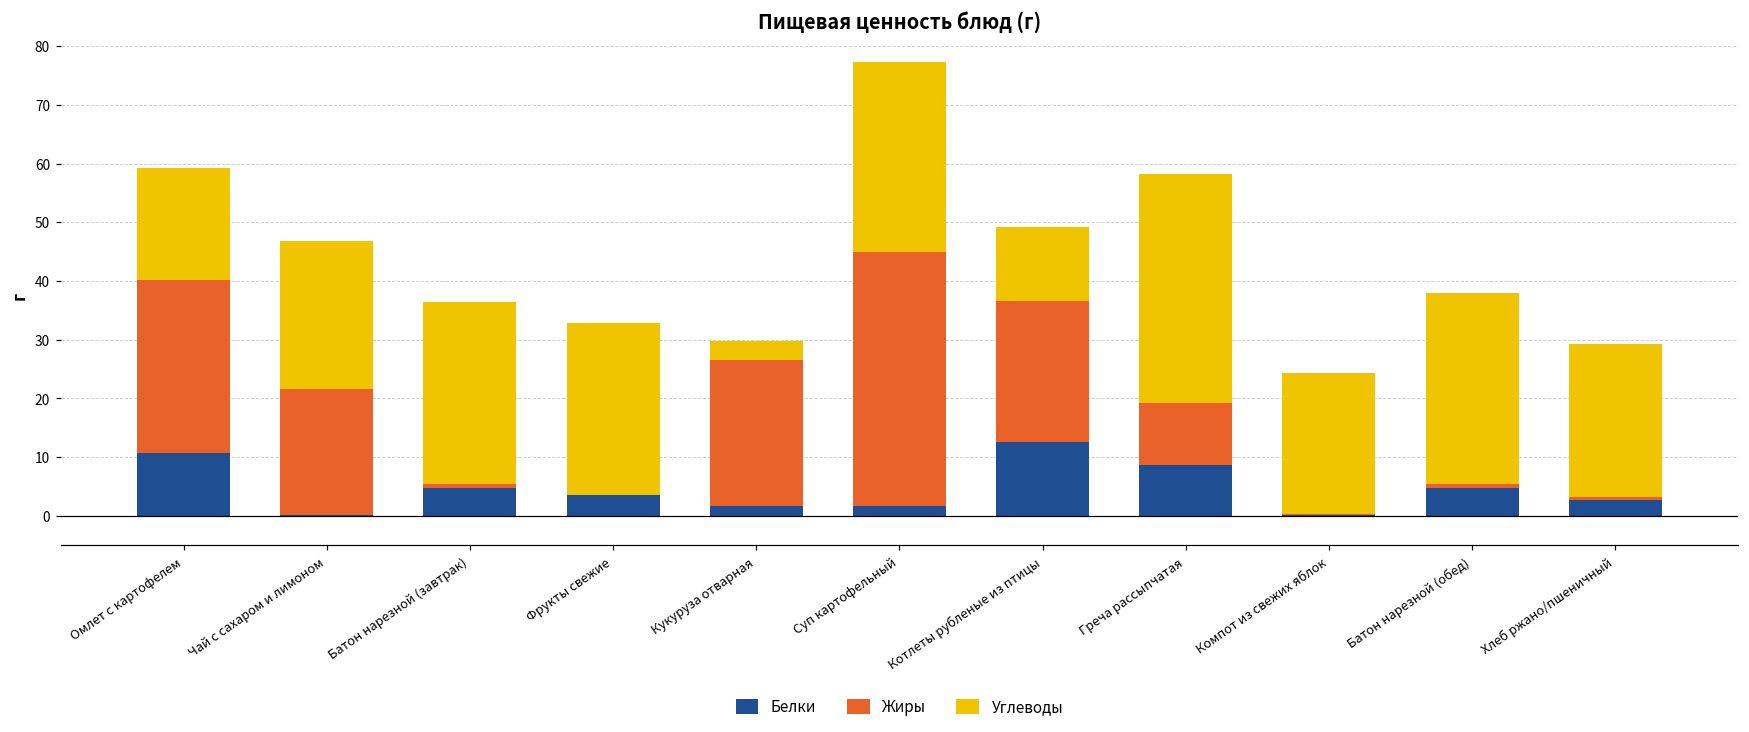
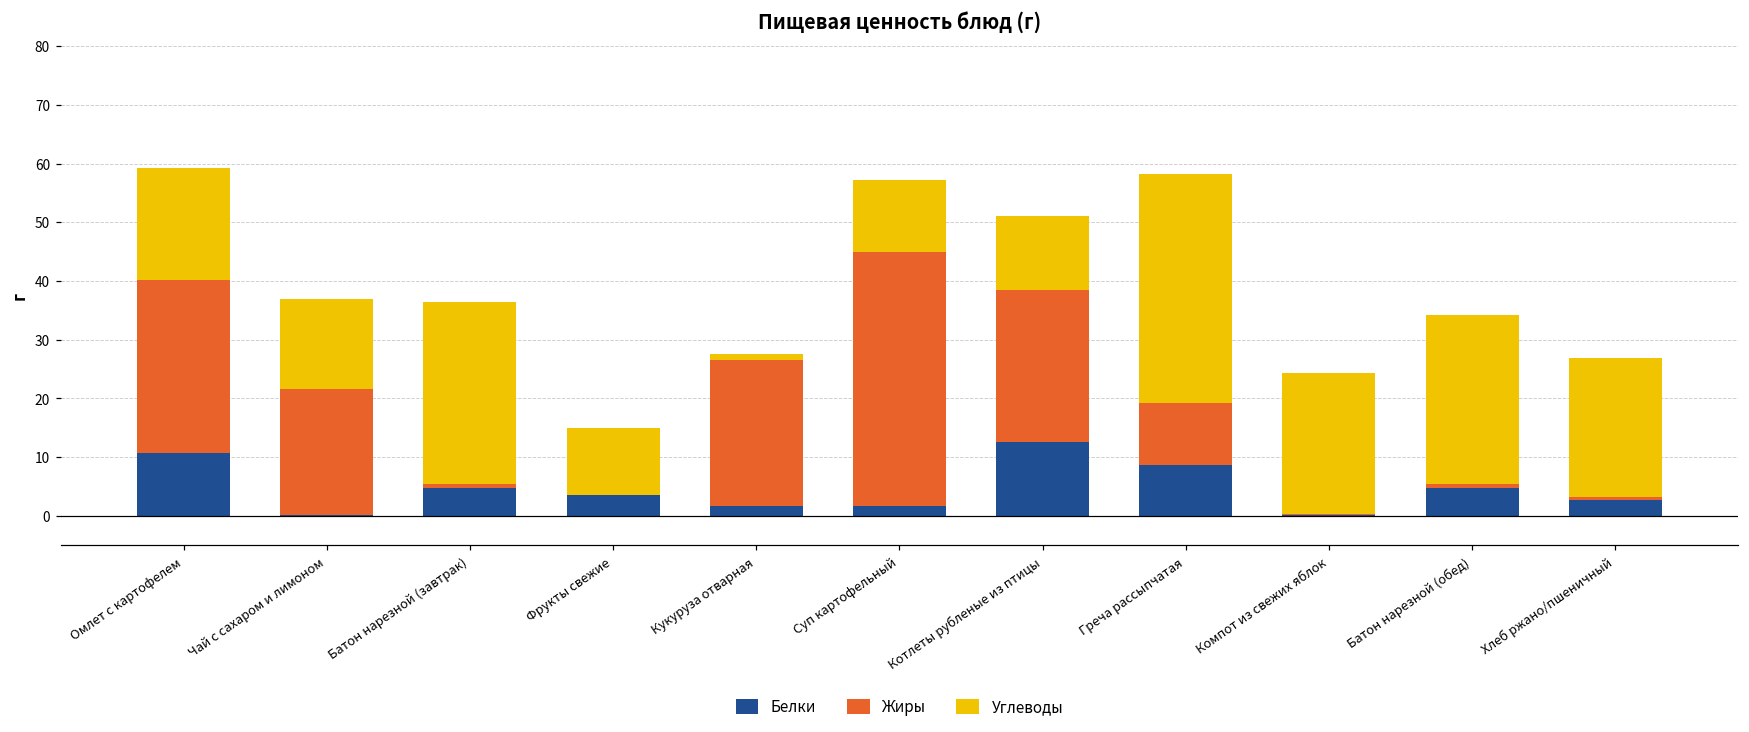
  {
    "Жиры": {
      "Омлет с картофелем": 30,
      "Чай с сахаром и лимоном": 22,
      "Батон нарезной (завтрак)": 1,
      "Фрукты свежие": 0,
      "Кукуруза отварная": 25,
      "Суп картофельный": 43,
-     "Котлеты рубленые из птицы": 24,
+     "Котлеты рубленые из птицы": 26,
      "Греча рассыпчатая": 10,
      "Батон нарезной (обед)": 1,
      "Хлеб ржано/пшеничный": 1
    },
    "Углеводы": {
      "Омлет с картофелем": 19,
-     "Чай с сахаром и лимоном": 25,
+     "Чай с сахаром и лимоном": 15,
      "Батон нарезной (завтрак)": 31,
-     "Фрукты свежие": 29,
-     "Кукуруза отварная": 3,
-     "Суп картофельный": 32,
+     "Фрукты свежие": 12,
+     "Кукуруза отварная": 1,
+     "Суп картофельный": 12,
      "Котлеты рубленые из птицы": 13,
      "Греча рассыпчатая": 39,
      "Компот из свежих яблок": 24,
-     "Батон нарезной (обед)": 33,
-     "Хлеб ржано/пшеничный": 26
+     "Батон нарезной (обед)": 29,
+     "Хлеб ржано/пшеничный": 24
    }
  }
